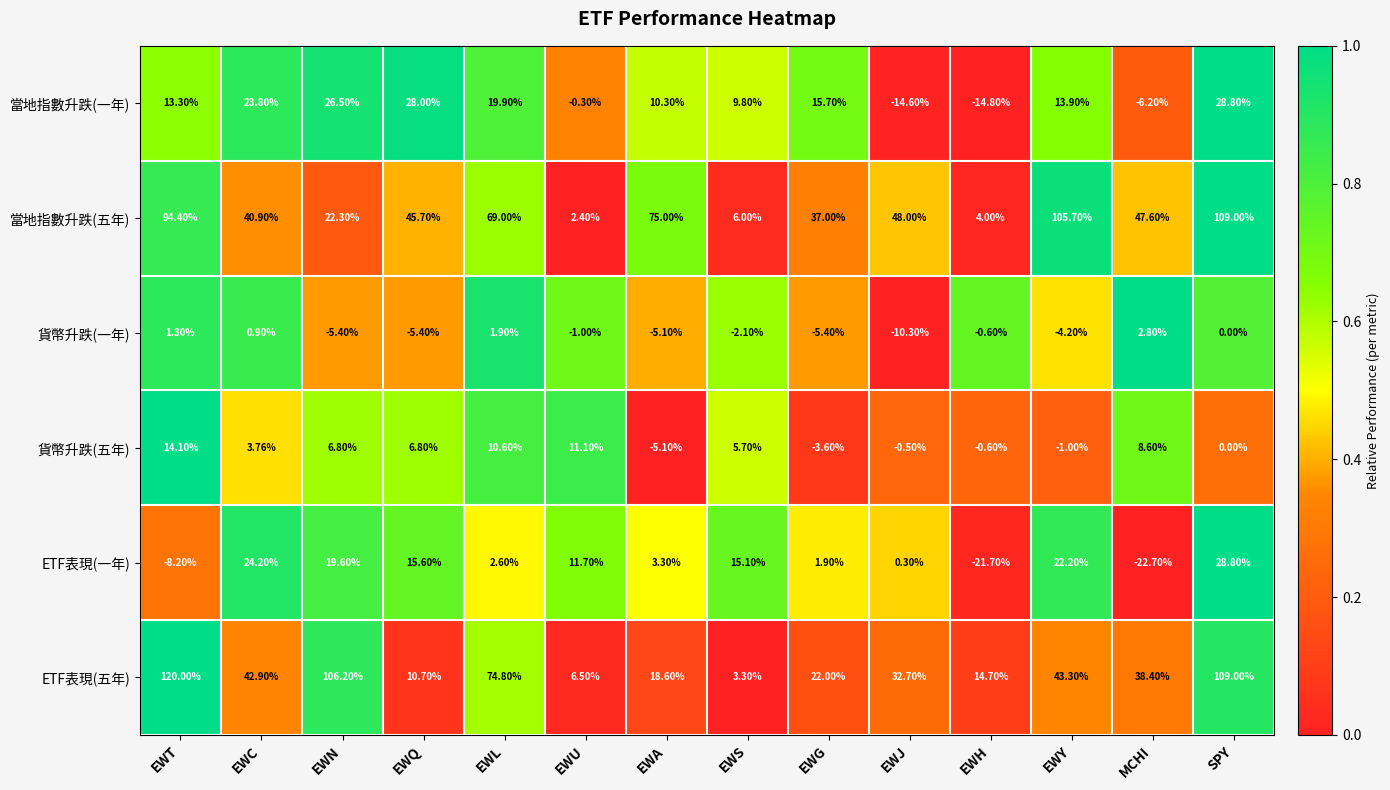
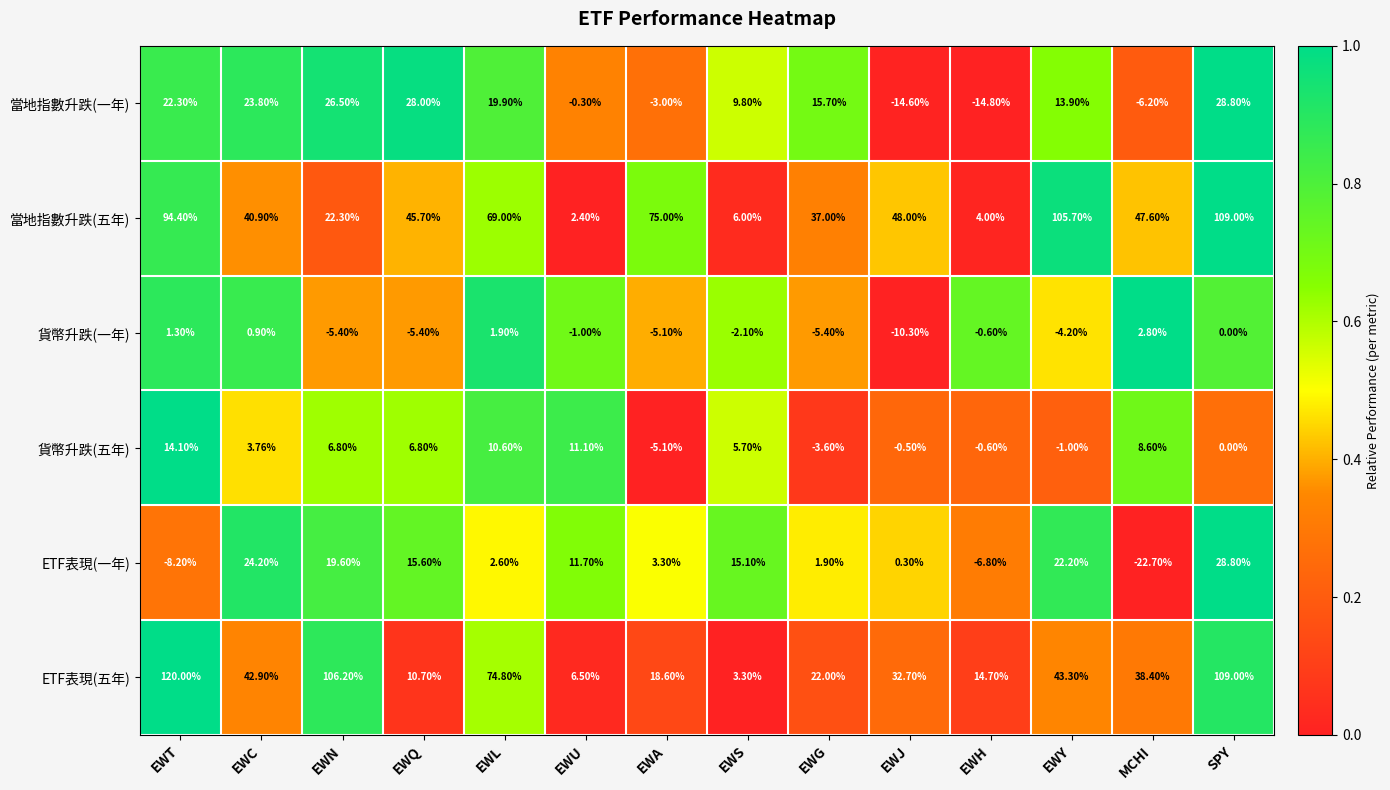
  {
    "當地指數升跌(一年)": {
-     "EWT": "13.30%",
+     "EWT": "22.30%",
      "EWC": "23.80%",
      "EWN": "26.50%",
      "EWQ": "28.00%",
      "EWL": "19.90%",
      "EWU": "-0.30%",
-     "EWA": "10.30%",
+     "EWA": "-3.00%",
      "EWS": "9.80%",
      "EWG": "15.70%",
      "EWJ": "-14.60%",
      "EWH": "-14.80%",
      "EWY": "13.90%",
      "MCHI": "-6.20%",
      "SPY": "28.80%"
    },
    "當地指數升跌(五年)": {
      "EWT": "94.40%",
      "EWC": "40.90%",
      "EWN": "22.30%",
      "EWQ": "45.70%",
      "EWL": "69.00%",
      "EWU": "2.40%",
      "EWA": "75.00%",
      "EWS": "6.00%",
      "EWG": "37.00%",
      "EWJ": "48.00%",
      "EWH": "4.00%",
      "EWY": "105.70%",
      "MCHI": "47.60%",
      "SPY": "109.00%"
    },
    "貨幣升跌(一年)": {
      "EWT": "1.30%",
      "EWC": "0.90%",
      "EWN": "-5.40%",
      "EWQ": "-5.40%",
      "EWL": "1.90%",
      "EWU": "-1.00%",
      "EWA": "-5.10%",
      "EWS": "-2.10%",
      "EWG": "-5.40%",
      "EWJ": "-10.30%",
      "EWH": "-0.60%",
      "EWY": "-4.20%",
      "MCHI": "2.80%",
      "SPY": "0.00%"
    },
    "貨幣升跌(五年)": {
      "EWT": "14.10%",
      "EWC": "3.76%",
      "EWN": "6.80%",
      "EWQ": "6.80%",
      "EWL": "10.60%",
      "EWU": "11.10%",
      "EWA": "-5.10%",
      "EWS": "5.70%",
      "EWG": "-3.60%",
      "EWJ": "-0.50%",
      "EWH": "-0.60%",
      "EWY": "-1.00%",
      "MCHI": "8.60%",
      "SPY": "0.00%"
    },
    "ETF表現(一年)": {
      "EWT": "-8.20%",
      "EWC": "24.20%",
      "EWN": "19.60%",
      "EWQ": "15.60%",
      "EWL": "2.60%",
      "EWU": "11.70%",
      "EWA": "3.30%",
      "EWS": "15.10%",
      "EWG": "1.90%",
      "EWJ": "0.30%",
-     "EWH": "-21.70%",
+     "EWH": "-6.80%",
      "EWY": "22.20%",
      "MCHI": "-22.70%",
      "SPY": "28.80%"
    },
    "ETF表現(五年)": {
      "EWT": "120.00%",
      "EWC": "42.90%",
      "EWN": "106.20%",
      "EWQ": "10.70%",
      "EWL": "74.80%",
      "EWU": "6.50%",
      "EWA": "18.60%",
      "EWS": "3.30%",
      "EWG": "22.00%",
      "EWJ": "32.70%",
      "EWH": "14.70%",
      "EWY": "43.30%",
      "MCHI": "38.40%",
      "SPY": "109.00%"
    }
  }
